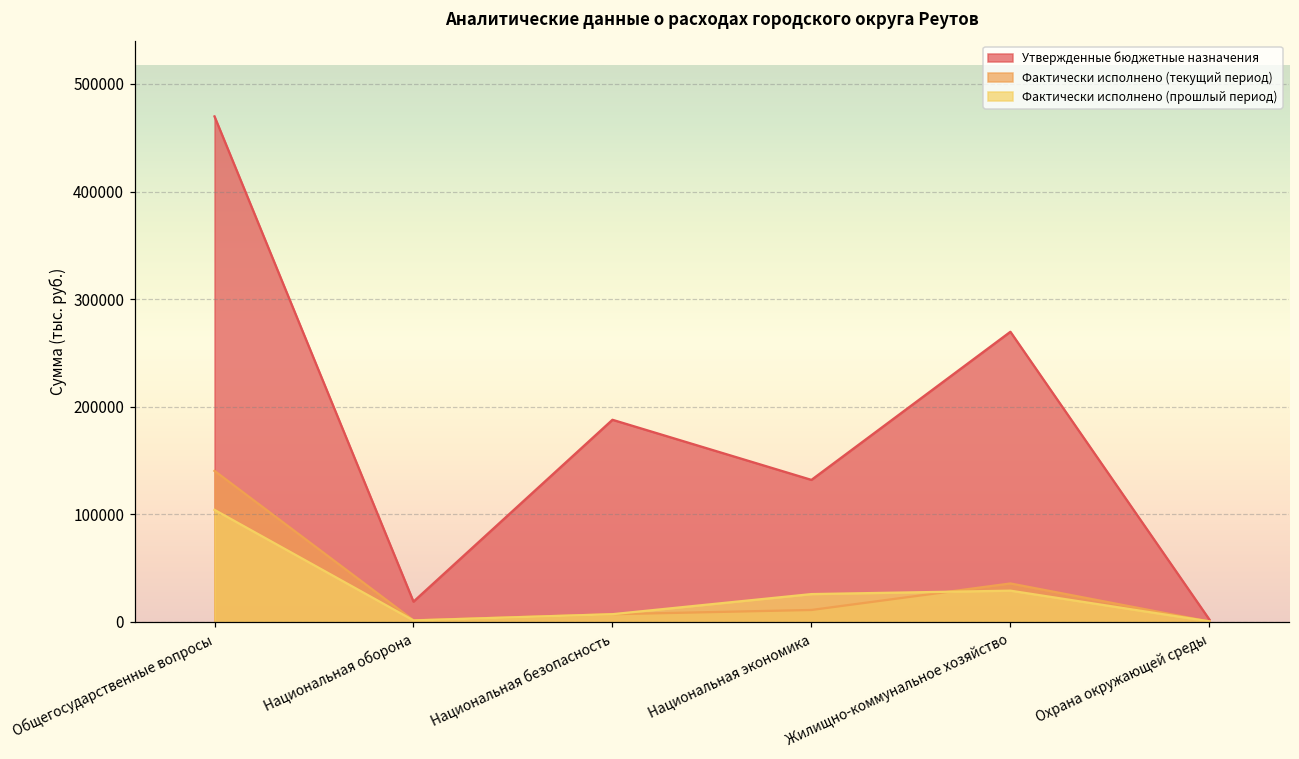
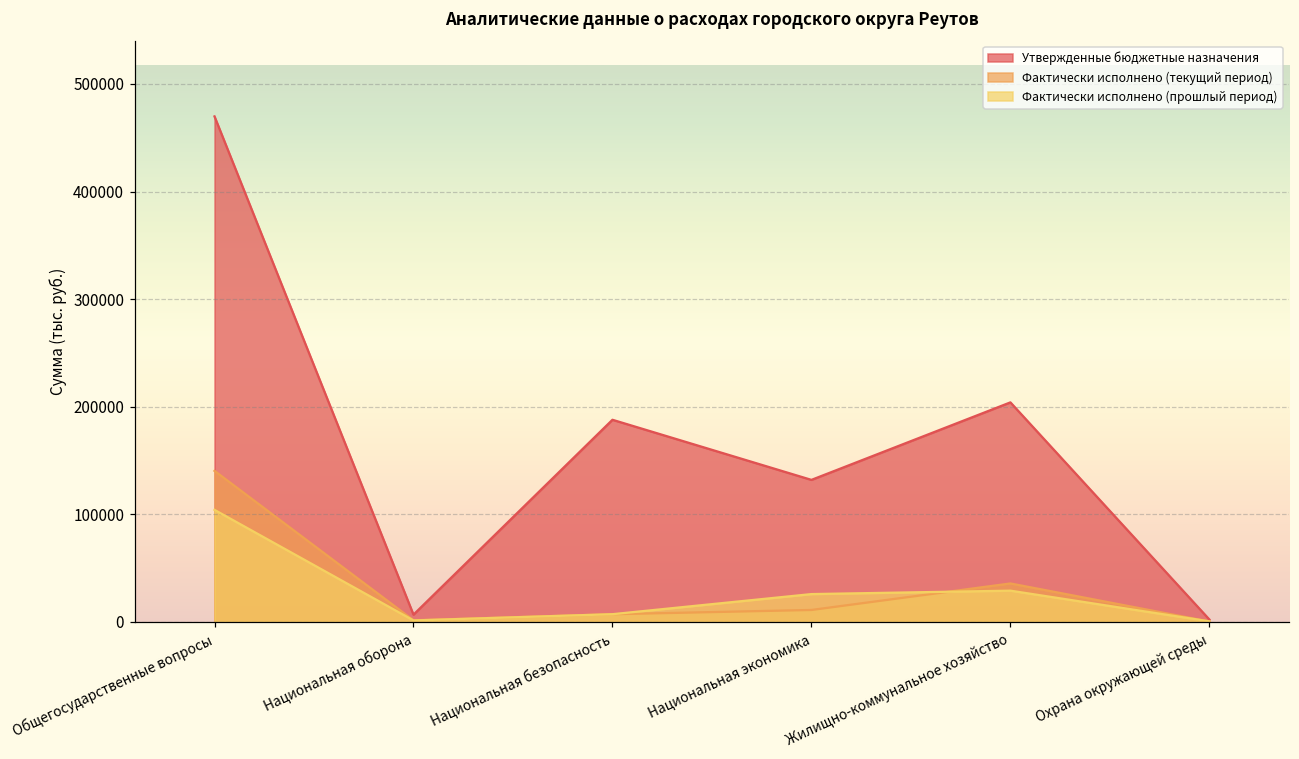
  {
    "Утвержденные бюджетные назначения": {
      "Общегосударственные вопросы": 470000,
-     "Национальная оборона": 20000,
+     "Национальная оборона": 10000,
      "Национальная безопасность": 190000,
      "Национальная экономика": 130000,
-     "Жилищно-коммунальное хозяйство": 270000
+     "Жилищно-коммунальное хозяйство": 200000
    }
  }
